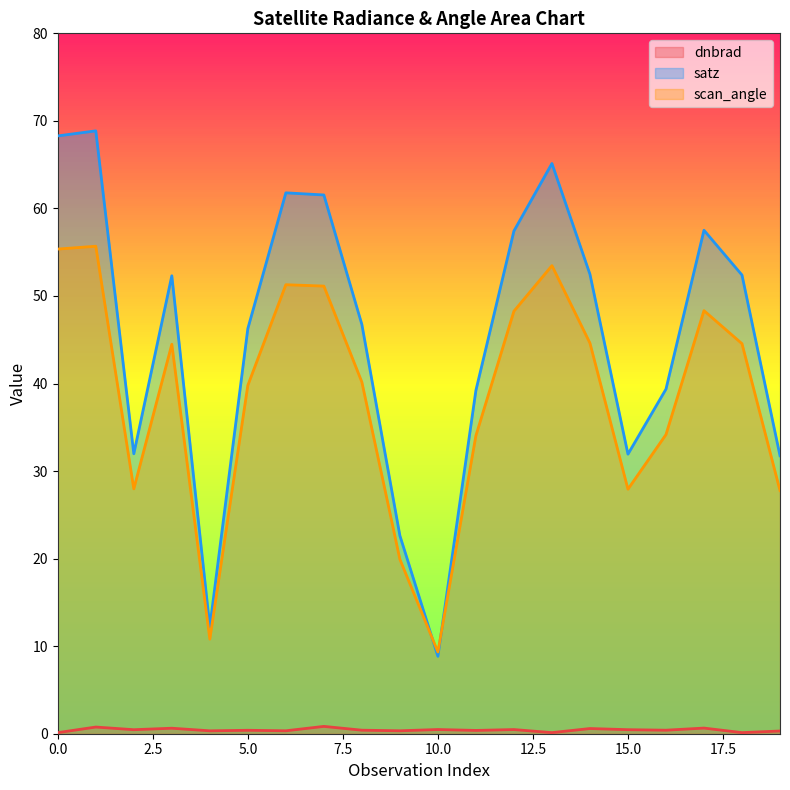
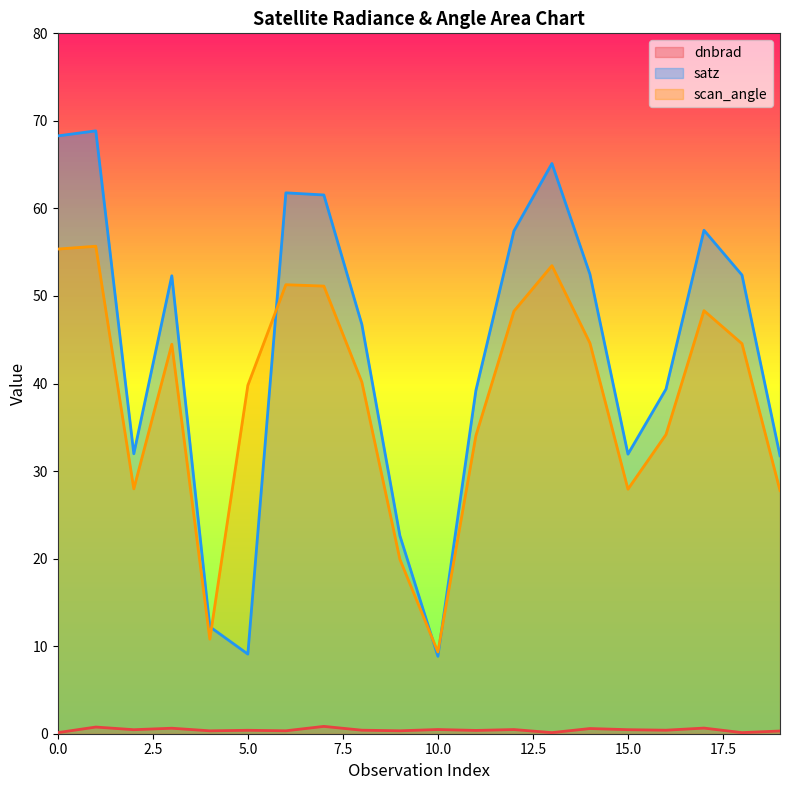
  {
    "satz": {
      "0.0": 68,
-     "5.0": 46,
+     "5.0": 9,
      "10.0": 9,
      "15.0": 32
    }
  }
